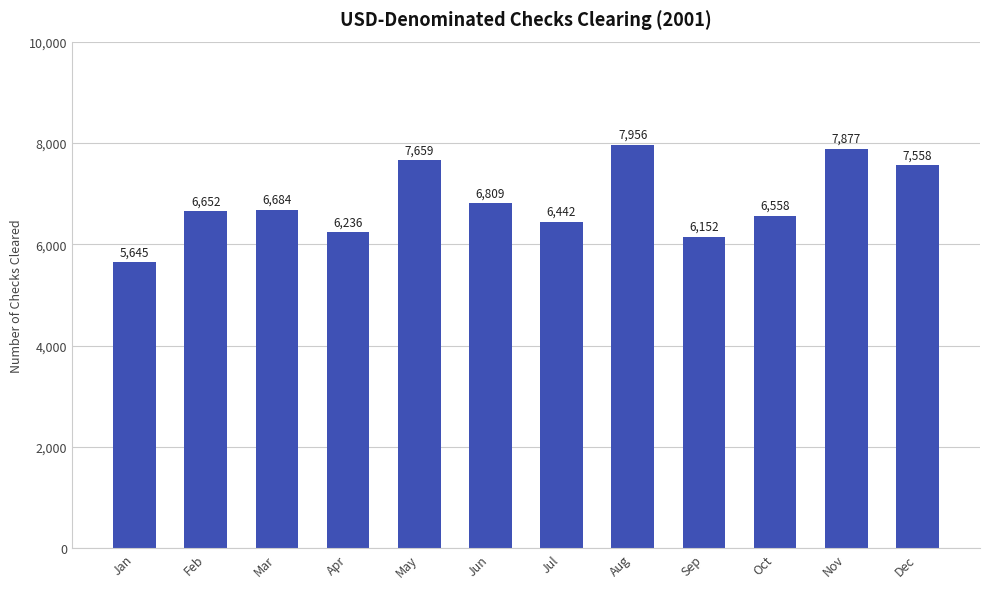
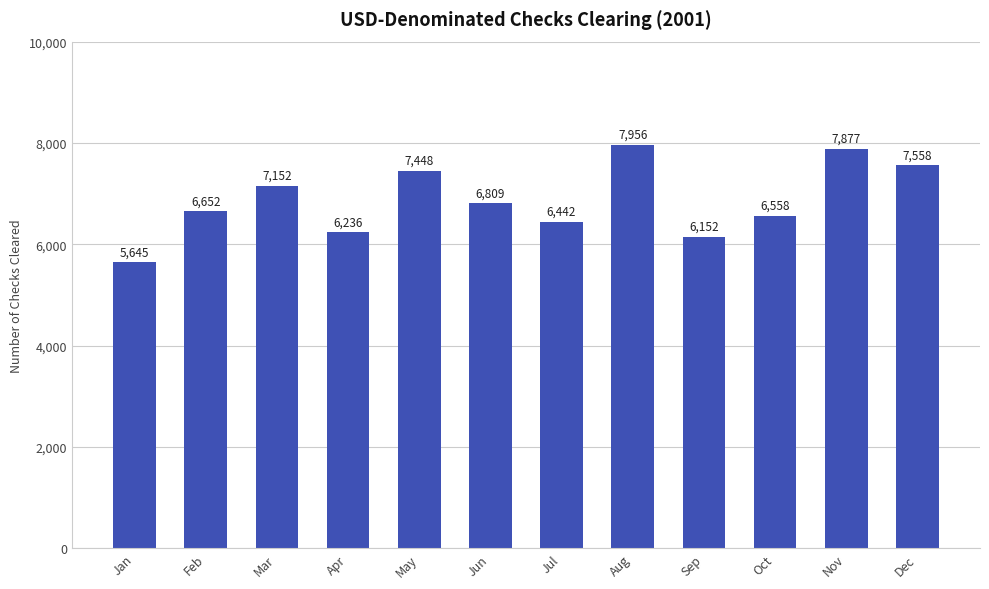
  {
    "Jan": "5,645",
    "Feb": "6,652",
-   "Mar": "6,684",
+   "Mar": "7,152",
    "Apr": "6,236",
-   "May": "7,659",
+   "May": "7,448",
    "Jun": "6,809",
    "Jul": "6,442",
    "Aug": "7,956",
    "Sep": "6,152",
    "Oct": "6,558",
    "Nov": "7,877",
    "Dec": "7,558"
  }
